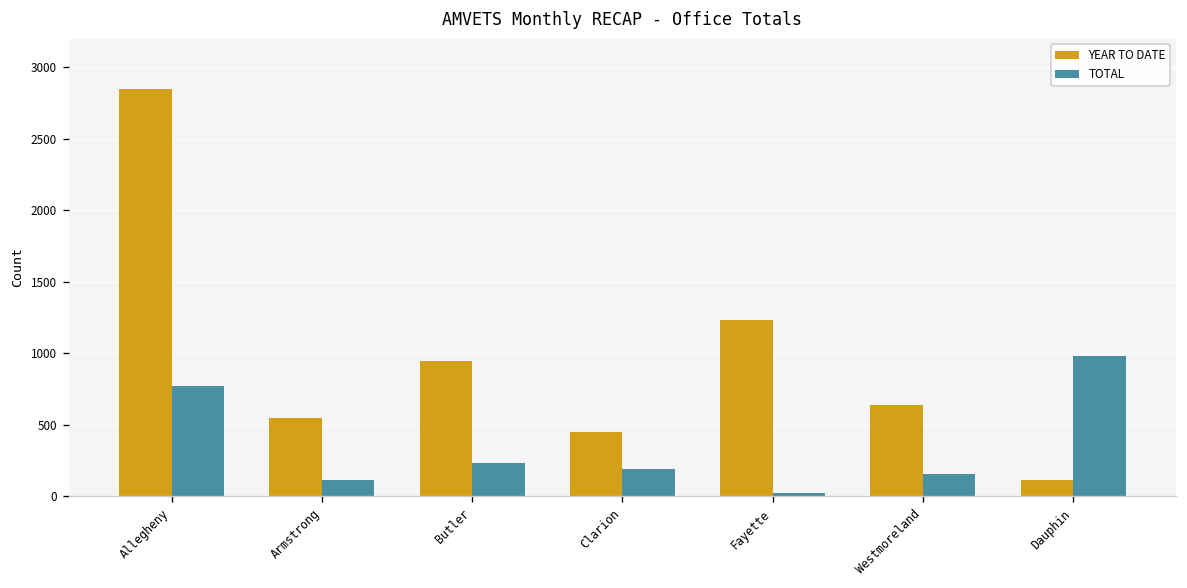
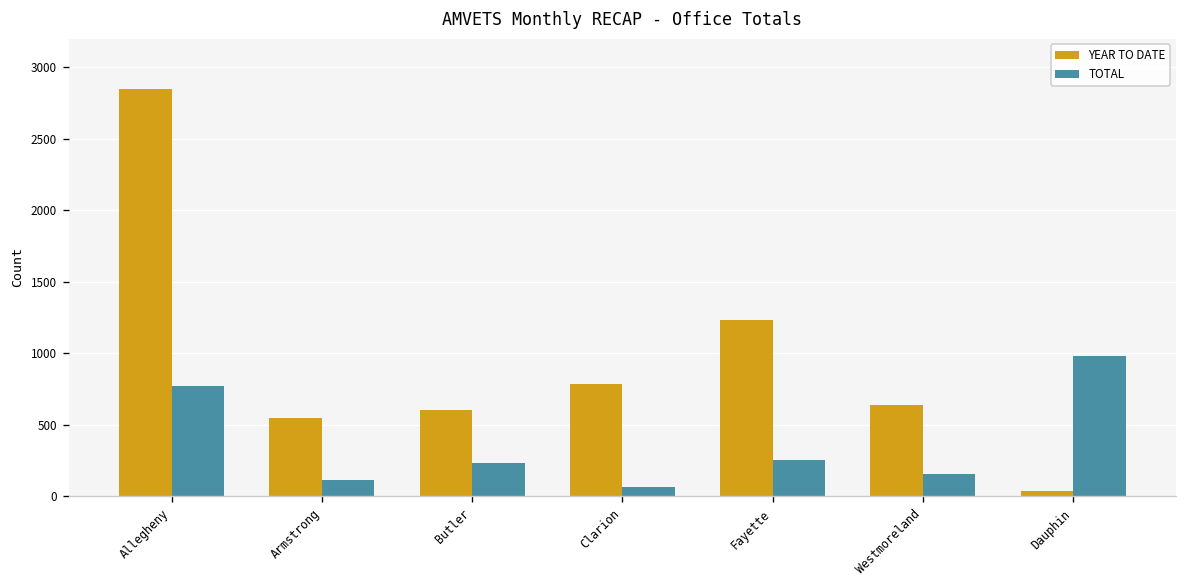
  {
    "YEAR TO DATE": {
      "Allegheny": 2850,
      "Armstrong": 550,
-     "Butler": 940,
-     "Clarion": 450,
+     "Butler": 600,
+     "Clarion": 790,
      "Fayette": 1230,
      "Westmoreland": 640,
-     "Dauphin": 110
+     "Dauphin": 40
    },
    "TOTAL": {
      "Allegheny": 770,
      "Armstrong": 110,
      "Butler": 230,
-     "Clarion": 190,
-     "Fayette": 20,
+     "Clarion": 70,
+     "Fayette": 250,
      "Westmoreland": 160,
      "Dauphin": 980
    }
  }
